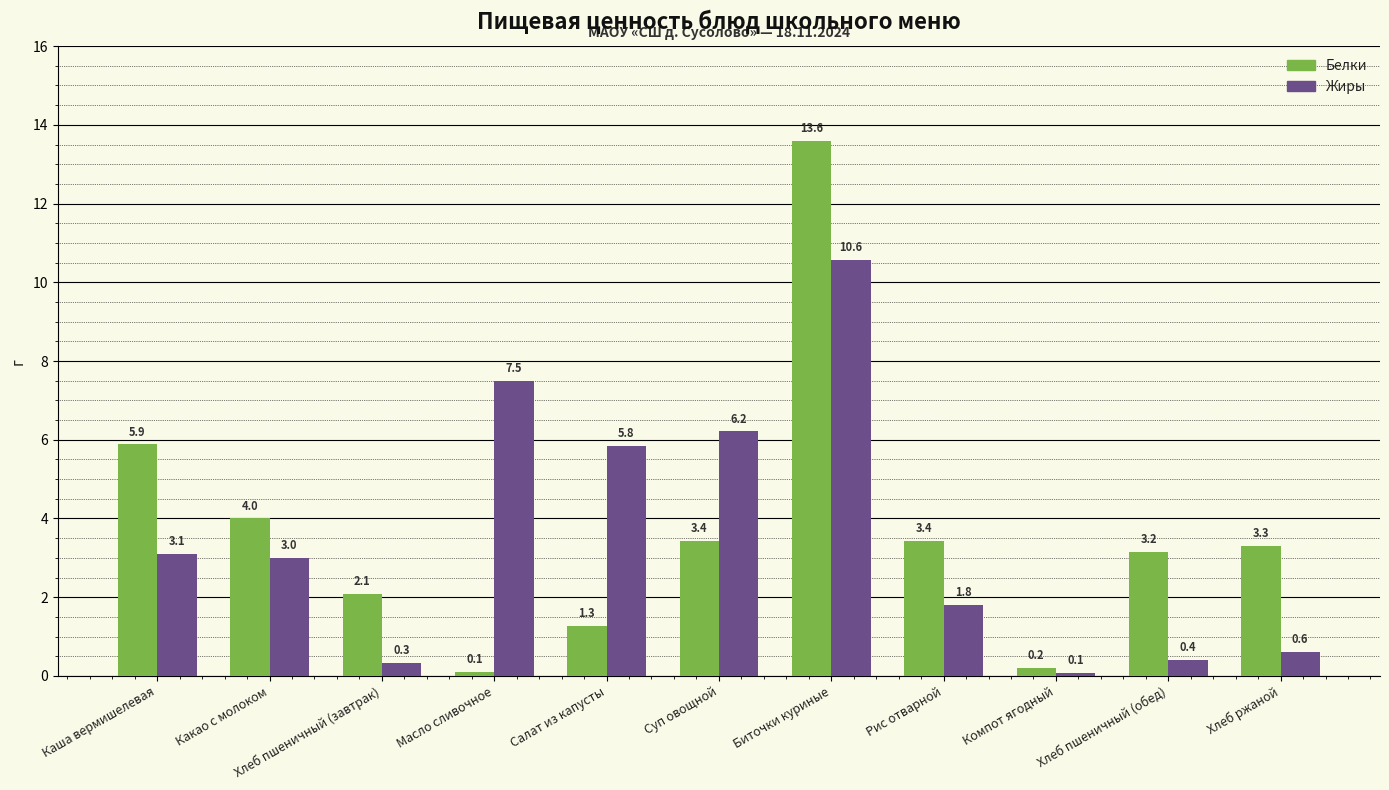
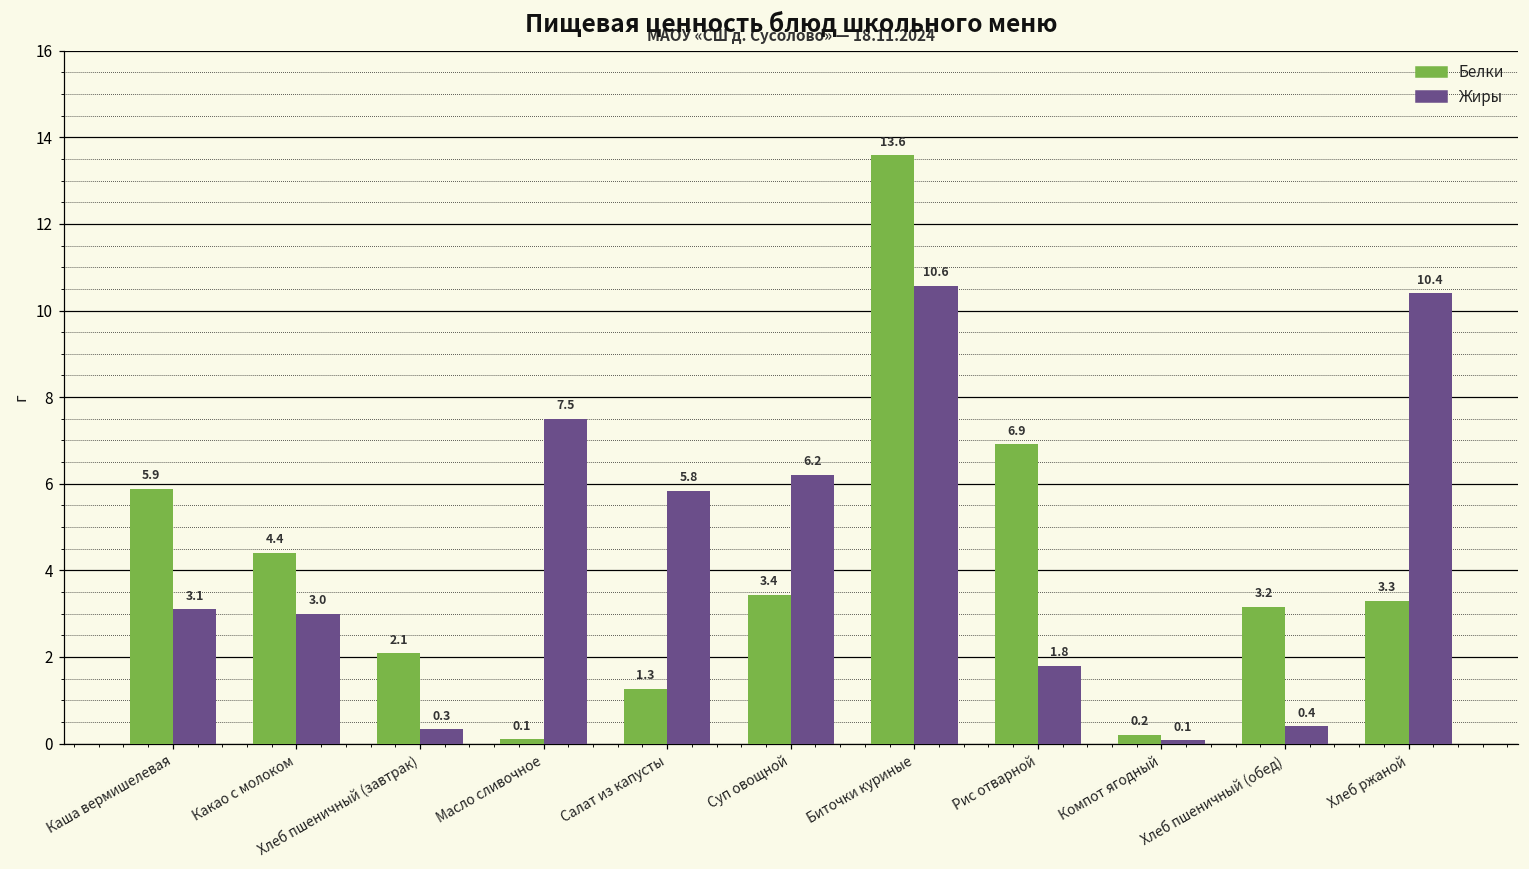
  {
    "Белки": {
      "Каша вермишелевая": 5.9,
-     "Какао с молоком": 4.0,
+     "Какао с молоком": 4.4,
      "Хлеб пшеничный (завтрак)": 2.1,
      "Масло сливочное": 0.1,
      "Салат из капусты": 1.3,
      "Суп овощной": 3.4,
      "Биточки куриные": 13.6,
-     "Рис отварной": 3.4,
+     "Рис отварной": 6.9,
      "Компот ягодный": 0.2,
      "Хлеб пшеничный (обед)": 3.2,
      "Хлеб ржаной": 3.3
    },
    "Жиры": {
      "Каша вермишелевая": 3.1,
      "Какао с молоком": 3.0,
      "Хлеб пшеничный (завтрак)": 0.3,
      "Масло сливочное": 7.5,
      "Салат из капусты": 5.8,
      "Суп овощной": 6.2,
      "Биточки куриные": 10.6,
      "Рис отварной": 1.8,
      "Компот ягодный": 0.1,
      "Хлеб пшеничный (обед)": 0.4,
-     "Хлеб ржаной": 0.6
+     "Хлеб ржаной": 10.4
    }
  }
